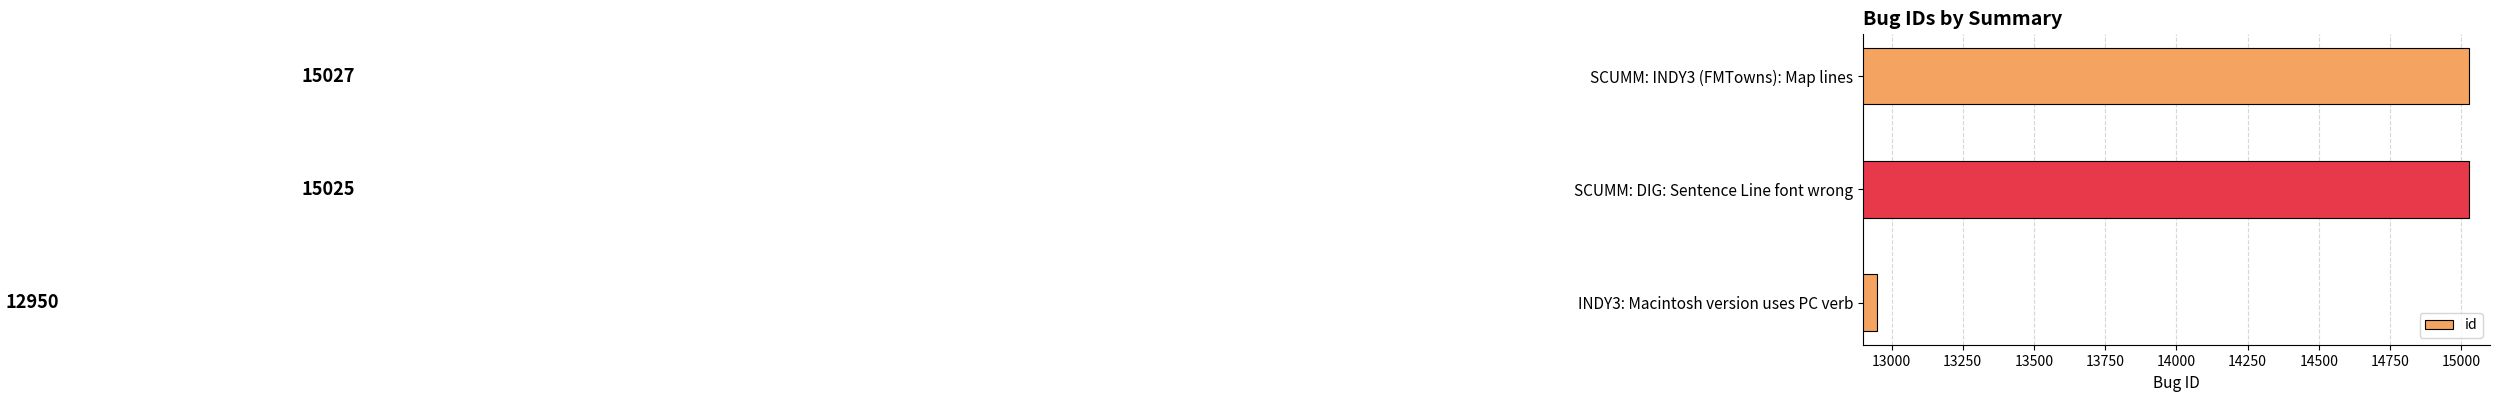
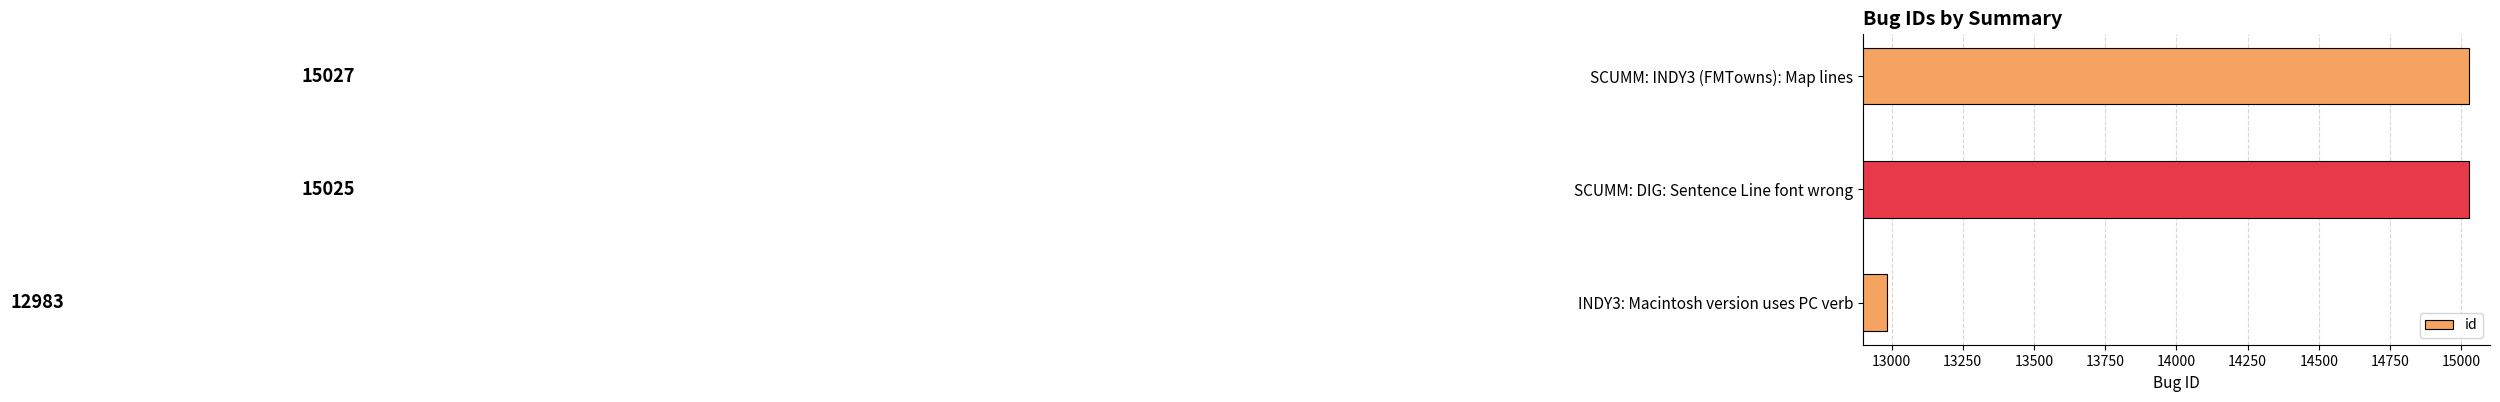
  {
    "SCUMM: INDY3 (FMTowns): Map lines": 15027,
    "SCUMM: DIG: Sentence Line font wrong": 15025,
-   "INDY3: Macintosh version uses PC verb": 12950
+   "INDY3: Macintosh version uses PC verb": 12983
  }
